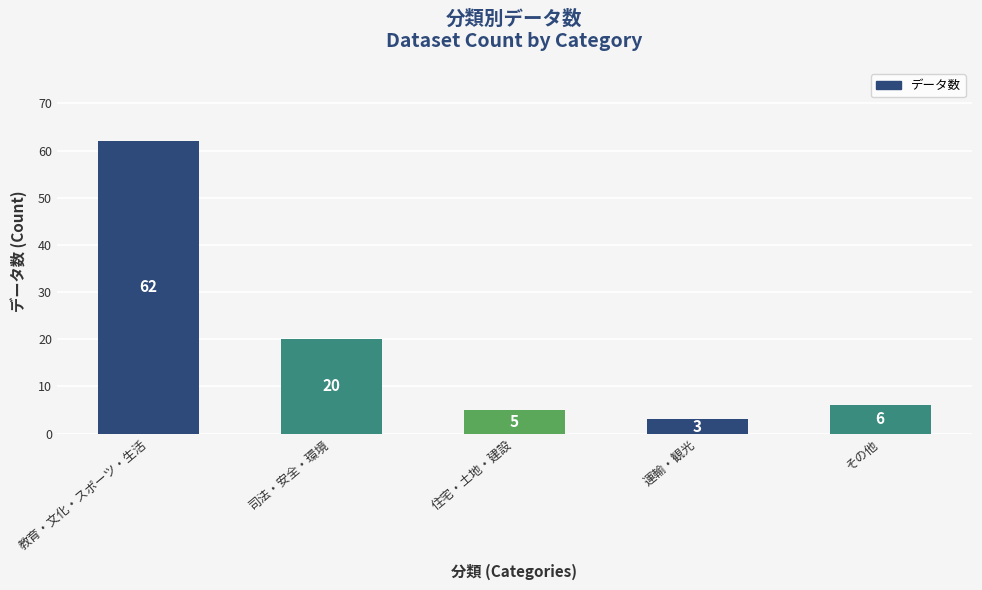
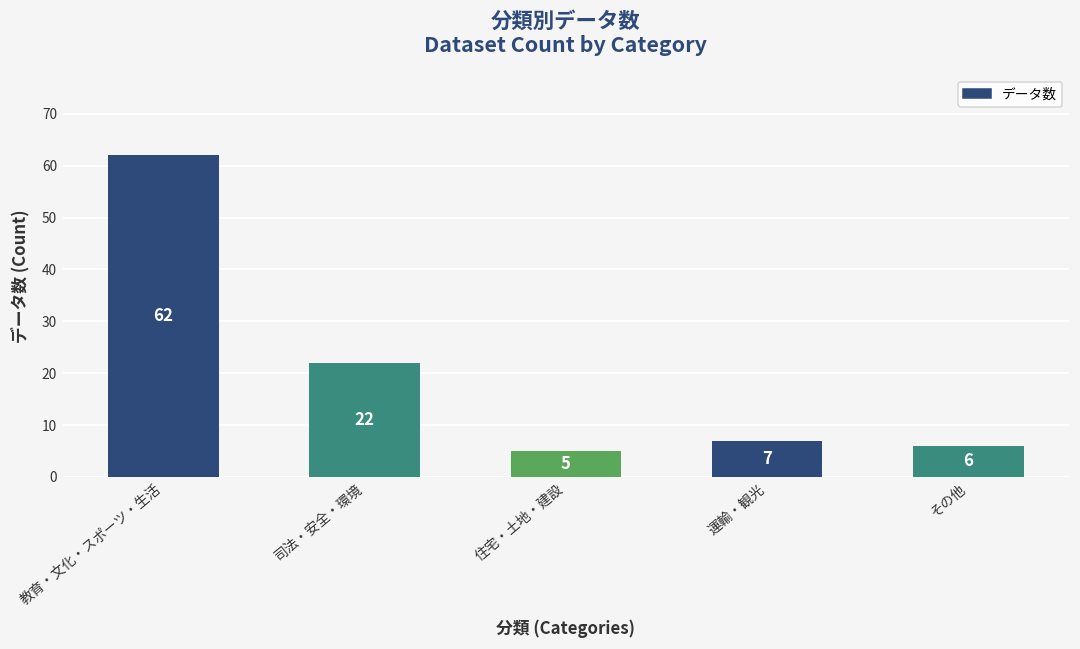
  {
    "教育・文化・スポーツ・生活": 62,
-   "司法・安全・環境": 20,
+   "司法・安全・環境": 22,
    "住宅・土地・建設": 5,
-   "運輸・観光": 3,
+   "運輸・観光": 7,
    "その他": 6
  }
